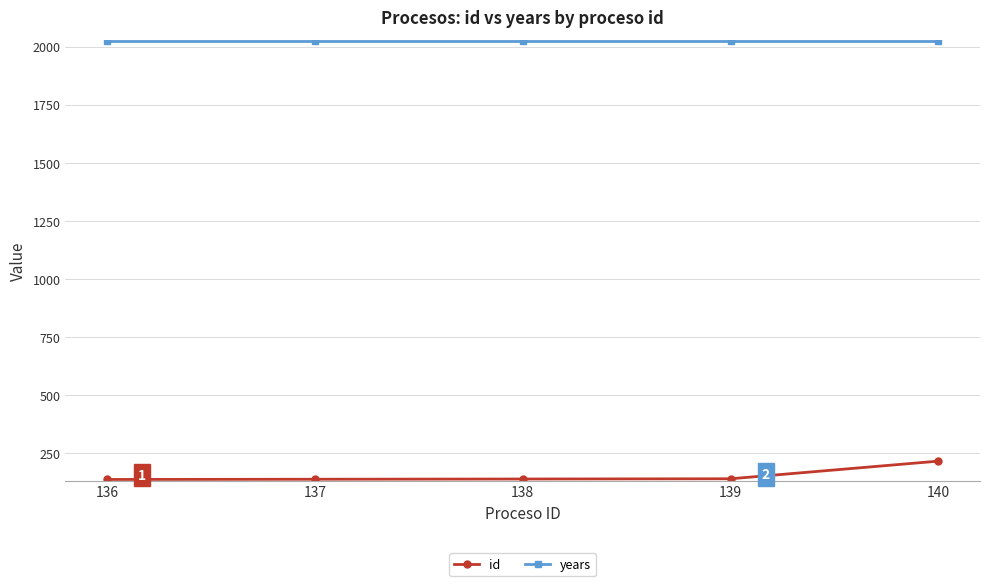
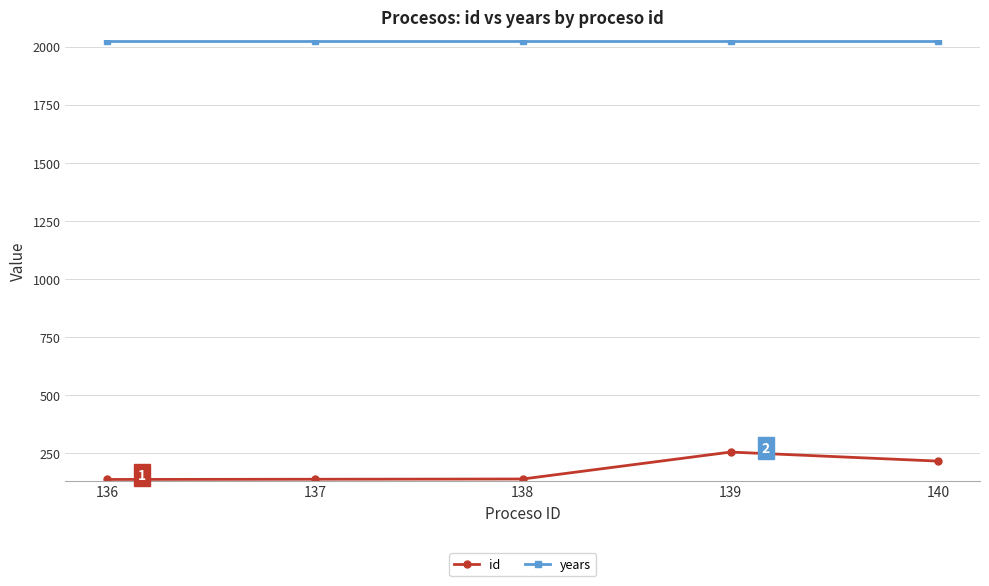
  {
    "id": {
      "136": 140,
      "137": 140,
      "138": 140,
-     "139": 140,
+     "139": 250,
      "140": 220
    },
    "years": {
      "136": 2020,
      "137": 2020,
      "138": 2020,
      "139": 2020,
      "140": 2020
    }
  }
